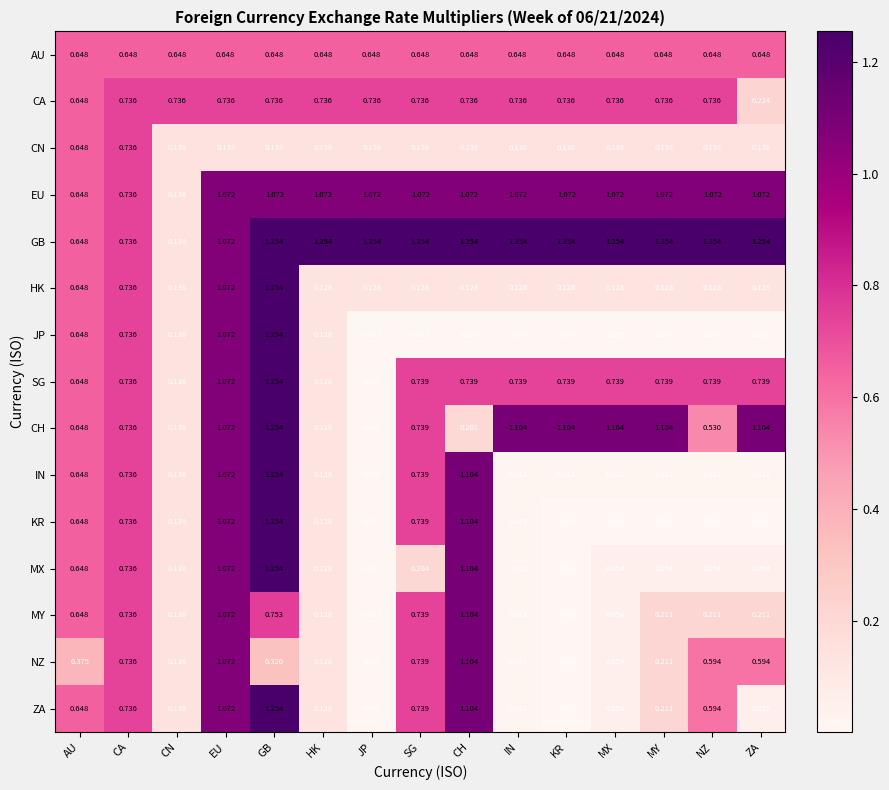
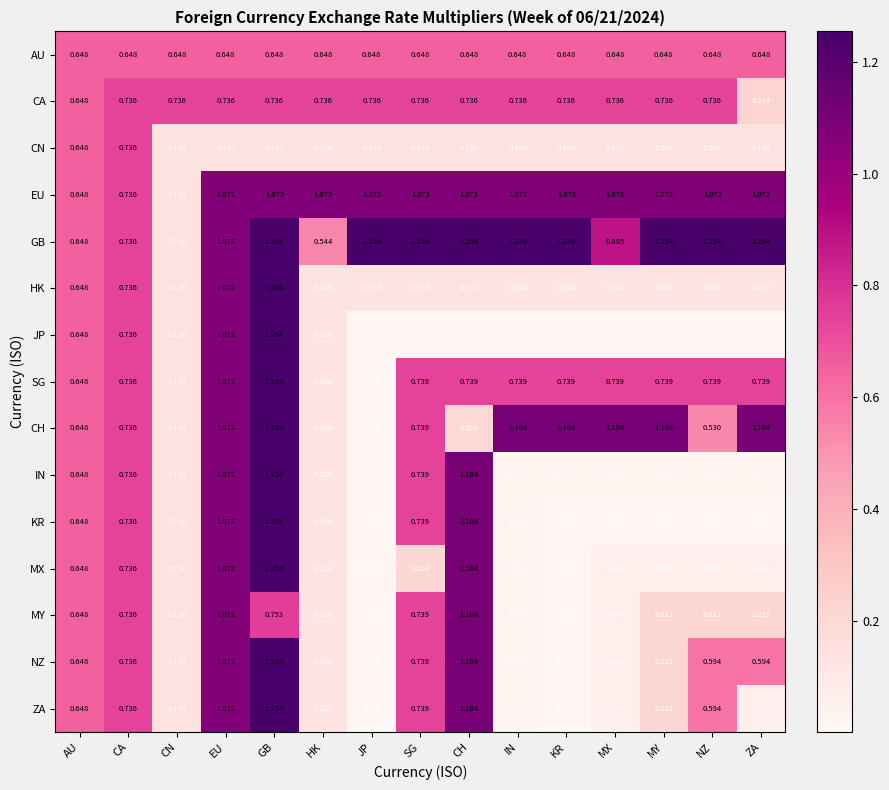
  {
    "AU": {
      "AU": 0.648,
      "CA": 0.648,
      "CN": 0.648,
      "EU": 0.648,
      "GB": 0.648,
      "HK": 0.648,
      "JP": 0.648,
      "SG": 0.648,
      "CH": 0.648,
      "IN": 0.648,
      "KR": 0.648,
      "MX": 0.648,
      "MY": 0.648,
      "NZ": 0.648,
      "ZA": 0.648
    },
    "CA": {
      "AU": 0.648,
      "CA": 0.736,
      "CN": 0.736,
      "EU": 0.736,
      "GB": 0.736,
      "HK": 0.736,
      "JP": 0.736,
      "SG": 0.736,
      "CH": 0.736,
      "IN": 0.736,
      "KR": 0.736,
      "MX": 0.736,
      "MY": 0.736,
      "NZ": 0.736
    },
    "CN": {
      "AU": 0.648,
      "CA": 0.736
    },
    "EU": {
      "AU": 0.648,
      "CA": 0.736,
      "EU": 1.072,
      "GB": 1.072,
      "HK": 1.072,
      "JP": 1.072,
      "SG": 1.072,
      "CH": 1.072,
      "IN": 1.072,
      "KR": 1.072,
      "MX": 1.072,
      "MY": 1.072,
      "NZ": 1.072,
      "ZA": 1.072
    },
    "GB": {
      "AU": 0.648,
      "CA": 0.736,
      "EU": 1.072,
      "GB": 1.254,
-     "HK": 1.254,
+     "HK": 0.544,
      "JP": 1.254,
      "SG": 1.254,
      "CH": 1.254,
      "IN": 1.254,
      "KR": 1.254,
-     "MX": 1.254,
+     "MX": 0.885,
      "MY": 1.254,
      "NZ": 1.254,
      "ZA": 1.254
    },
    "HK": {
      "AU": 0.648,
      "CA": 0.736,
      "EU": 1.072,
      "GB": 1.254
    },
    "JP": {
      "AU": 0.648,
      "CA": 0.736,
      "EU": 1.072,
      "GB": 1.254
    },
    "SG": {
      "AU": 0.648,
      "CA": 0.736,
      "EU": 1.072,
      "GB": 1.254,
      "SG": 0.739,
      "CH": 0.739,
      "IN": 0.739,
      "KR": 0.739,
      "MX": 0.739,
      "MY": 0.739,
      "NZ": 0.739,
      "ZA": 0.739
    },
    "CH": {
      "AU": 0.648,
      "CA": 0.736,
      "EU": 1.072,
      "GB": 1.254,
      "SG": 0.739,
      "IN": 1.104,
      "KR": 1.104,
      "MX": 1.104,
      "MY": 1.104,
      "NZ": 0.530,
      "ZA": 1.104
    },
    "IN": {
      "AU": 0.648,
      "CA": 0.736,
      "EU": 1.072,
      "GB": 1.254,
      "SG": 0.739,
      "CH": 1.104
    },
    "KR": {
      "AU": 0.648,
      "CA": 0.736,
      "EU": 1.072,
      "GB": 1.254,
      "SG": 0.739,
      "CH": 1.104
    },
    "MX": {
      "AU": 0.648,
      "CA": 0.736,
      "EU": 1.072,
      "GB": 1.254,
      "CH": 1.104
    },
    "MY": {
      "AU": 0.648,
      "CA": 0.736,
      "EU": 1.072,
      "GB": 0.753,
      "SG": 0.739,
      "CH": 1.104
    },
    "NZ": {
-     "AU": 0.375,
+     "AU": 0.648,
      "CA": 0.736,
      "EU": 1.072,
-     "GB": 0.320,
+     "GB": 1.254,
      "SG": 0.739,
      "CH": 1.104,
      "NZ": 0.594,
      "ZA": 0.594
    },
    "ZA": {
      "AU": 0.648,
      "CA": 0.736,
      "EU": 1.072,
      "GB": 1.254,
      "SG": 0.739,
      "CH": 1.104,
      "NZ": 0.594
    }
  }
